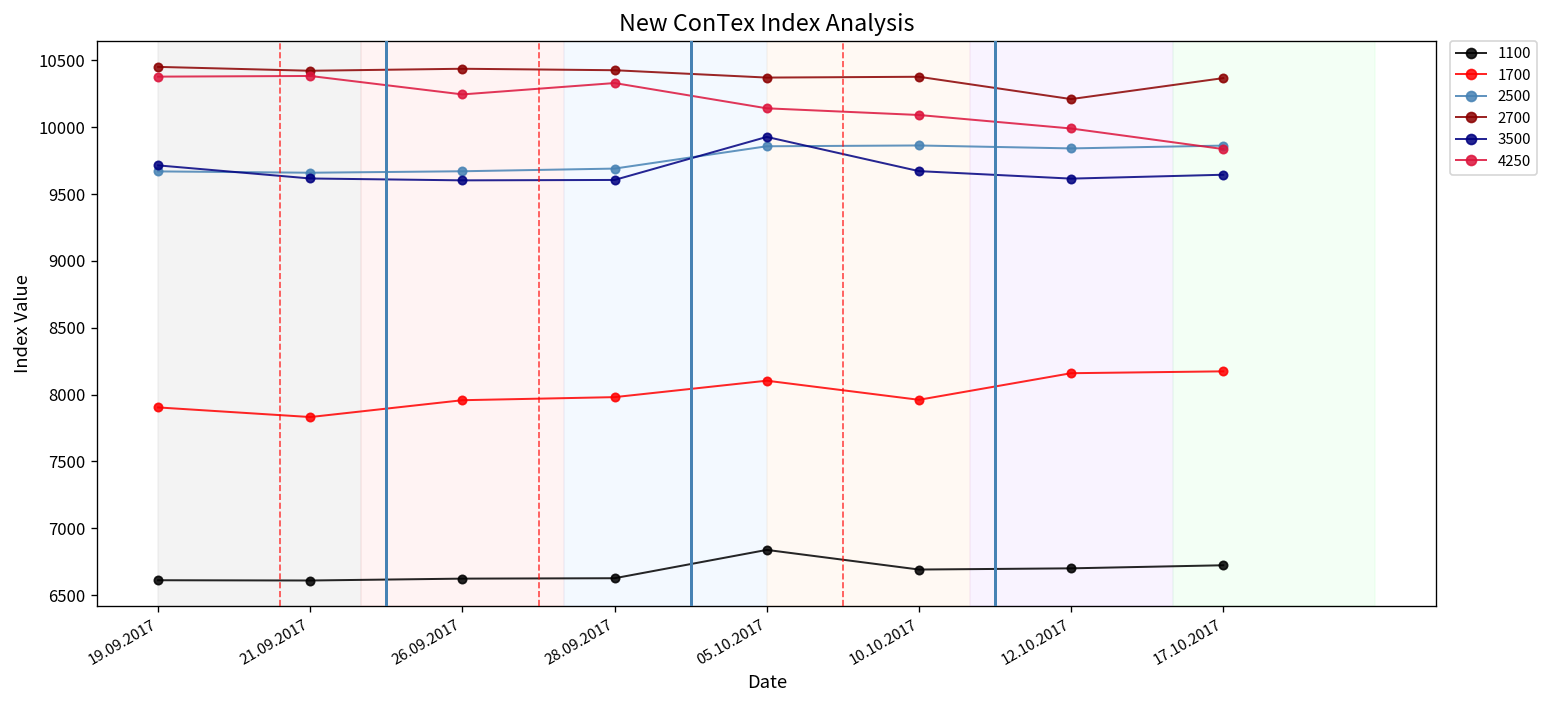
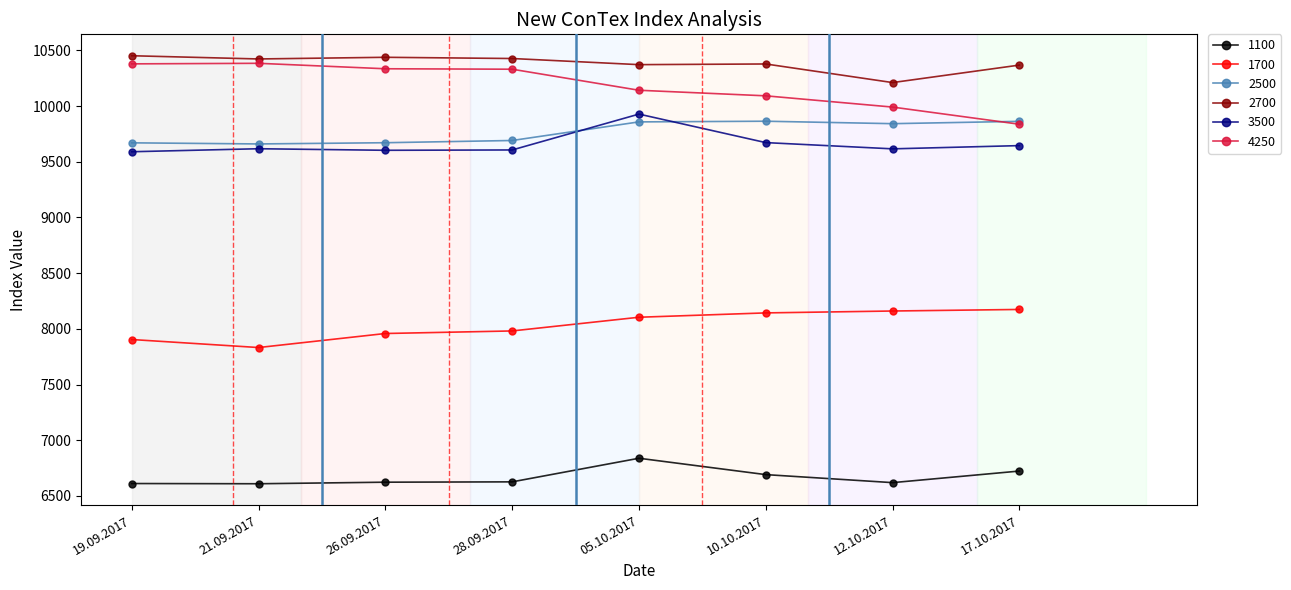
  {
    "1100": {
      "19.09.2017": 6610,
      "21.09.2017": 6610,
      "26.09.2017": 6620,
      "28.09.2017": 6630,
      "05.10.2017": 6840,
      "10.10.2017": 6690,
-     "12.10.2017": 6700,
+     "12.10.2017": 6620,
      "17.10.2017": 6720
    },
    "1700": {
      "19.09.2017": 7900,
      "21.09.2017": 7830,
      "26.09.2017": 7960,
      "28.09.2017": 7980,
      "05.10.2017": 8100,
-     "10.10.2017": 7960,
+     "10.10.2017": 8140,
      "12.10.2017": 8160,
      "17.10.2017": 8170
    },
    "2500": {
      "19.09.2017": 9670,
      "21.09.2017": 9660,
      "26.09.2017": 9670,
      "28.09.2017": 9690,
      "05.10.2017": 9860,
      "10.10.2017": 9860,
      "12.10.2017": 9840,
      "17.10.2017": 9860
    },
    "2700": {
      "19.09.2017": 10450,
      "21.09.2017": 10420,
      "26.09.2017": 10440,
      "28.09.2017": 10430,
      "05.10.2017": 10370,
      "10.10.2017": 10380,
      "12.10.2017": 10210,
      "17.10.2017": 10370
    },
    "3500": {
-     "19.09.2017": 9720,
+     "19.09.2017": 9590,
      "21.09.2017": 9620,
      "26.09.2017": 9600,
      "28.09.2017": 9610,
      "05.10.2017": 9930,
      "10.10.2017": 9670,
      "12.10.2017": 9620,
      "17.10.2017": 9650
    },
    "4250": {
      "19.09.2017": 10380,
      "21.09.2017": 10380,
-     "26.09.2017": 10250,
+     "26.09.2017": 10340,
      "28.09.2017": 10330,
      "05.10.2017": 10140,
      "10.10.2017": 10090,
      "12.10.2017": 9990,
      "17.10.2017": 9840
    }
  }
